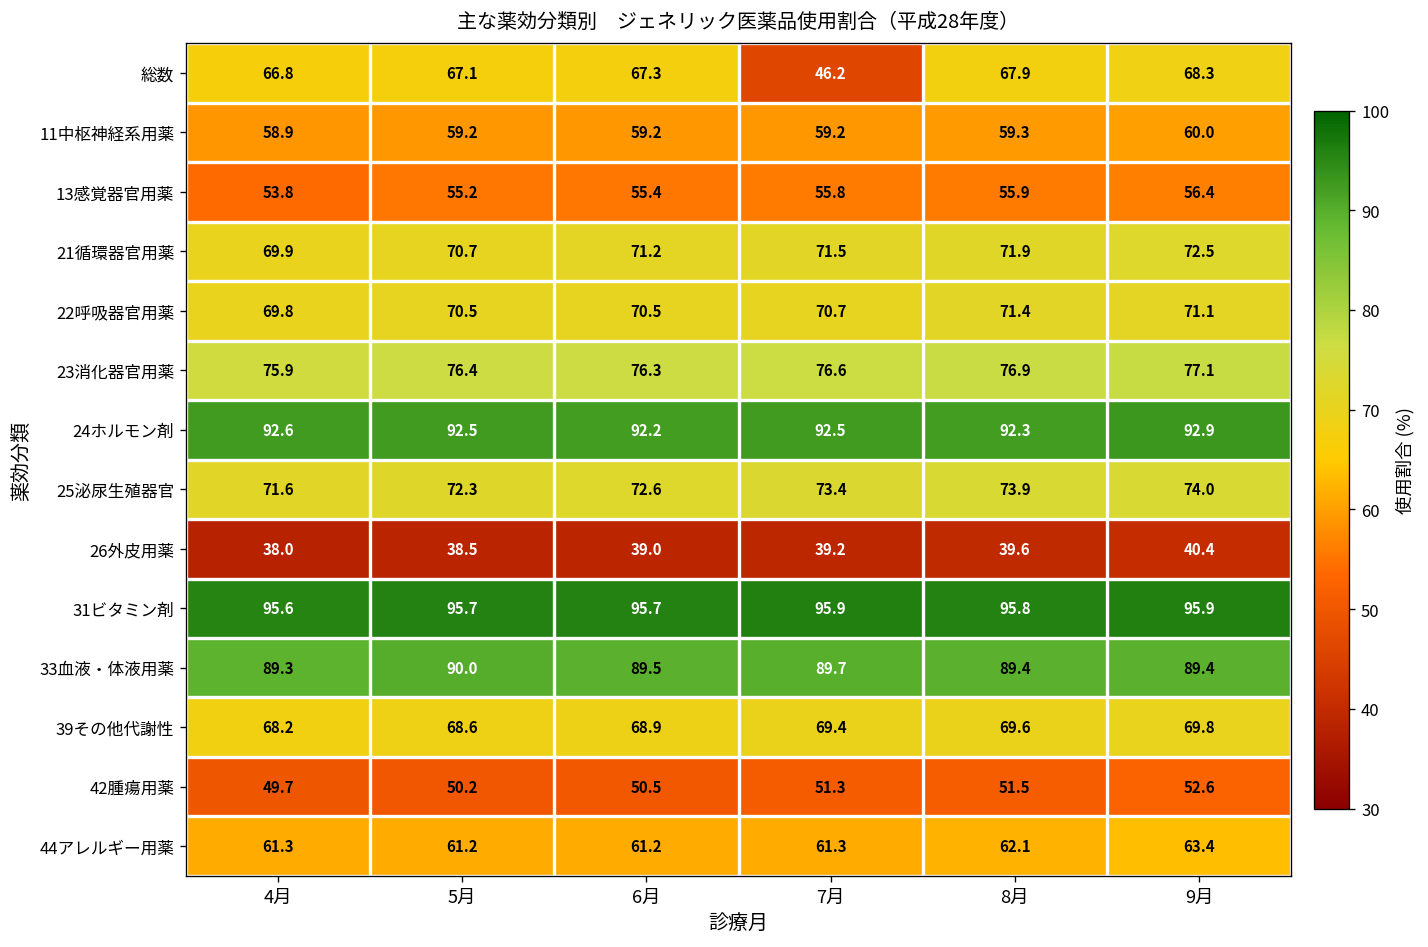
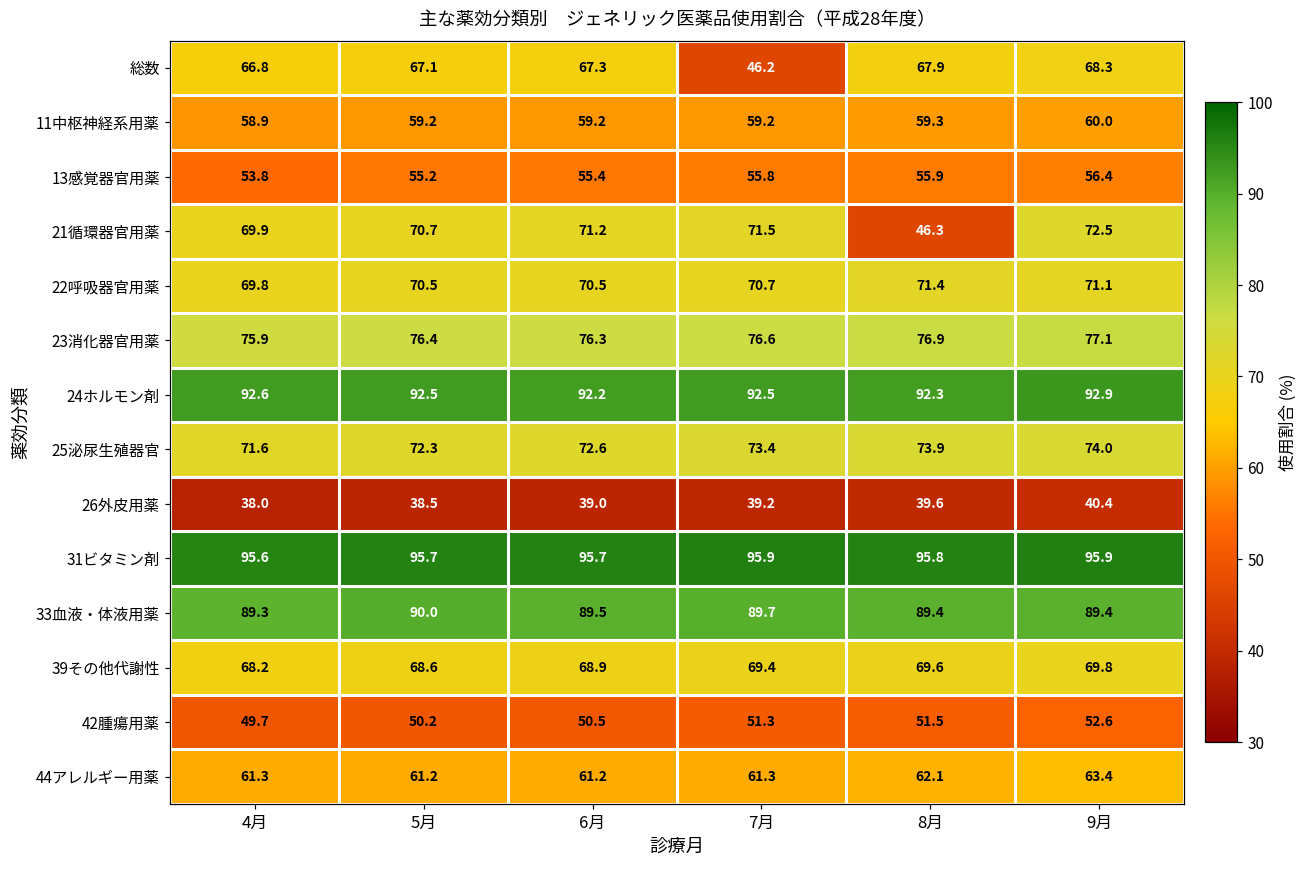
  {
    "総数": {
      "4月": 66.8,
      "5月": 67.1,
      "6月": 67.3,
      "7月": 46.2,
      "8月": 67.9,
      "9月": 68.3
    },
    "11中枢神経系用薬": {
      "4月": 58.9,
      "5月": 59.2,
      "6月": 59.2,
      "7月": 59.2,
      "8月": 59.3,
      "9月": 60.0
    },
    "13感覚器官用薬": {
      "4月": 53.8,
      "5月": 55.2,
      "6月": 55.4,
      "7月": 55.8,
      "8月": 55.9,
      "9月": 56.4
    },
    "21循環器官用薬": {
      "4月": 69.9,
      "5月": 70.7,
      "6月": 71.2,
      "7月": 71.5,
-     "8月": 71.9,
+     "8月": 46.3,
      "9月": 72.5
    },
    "22呼吸器官用薬": {
      "4月": 69.8,
      "5月": 70.5,
      "6月": 70.5,
      "7月": 70.7,
      "8月": 71.4,
      "9月": 71.1
    },
    "23消化器官用薬": {
      "4月": 75.9,
      "5月": 76.4,
      "6月": 76.3,
      "7月": 76.6,
      "8月": 76.9,
      "9月": 77.1
    },
    "24ホルモン剤": {
      "4月": 92.6,
      "5月": 92.5,
      "6月": 92.2,
      "7月": 92.5,
      "8月": 92.3,
      "9月": 92.9
    },
    "25泌尿生殖器官": {
      "4月": 71.6,
      "5月": 72.3,
      "6月": 72.6,
      "7月": 73.4,
      "8月": 73.9,
      "9月": 74.0
    },
    "26外皮用薬": {
      "4月": 38.0,
      "5月": 38.5,
      "6月": 39.0,
      "7月": 39.2,
      "8月": 39.6,
      "9月": 40.4
    },
    "31ビタミン剤": {
      "4月": 95.6,
      "5月": 95.7,
      "6月": 95.7,
      "7月": 95.9,
      "8月": 95.8,
      "9月": 95.9
    },
    "33血液・体液用薬": {
      "4月": 89.3,
      "5月": 90.0,
      "6月": 89.5,
      "7月": 89.7,
      "8月": 89.4,
      "9月": 89.4
    },
    "39その他代謝性": {
      "4月": 68.2,
      "5月": 68.6,
      "6月": 68.9,
      "7月": 69.4,
      "8月": 69.6,
      "9月": 69.8
    },
    "42腫瘍用薬": {
      "4月": 49.7,
      "5月": 50.2,
      "6月": 50.5,
      "7月": 51.3,
      "8月": 51.5,
      "9月": 52.6
    },
    "44アレルギー用薬": {
      "4月": 61.3,
      "5月": 61.2,
      "6月": 61.2,
      "7月": 61.3,
      "8月": 62.1,
      "9月": 63.4
    }
  }
